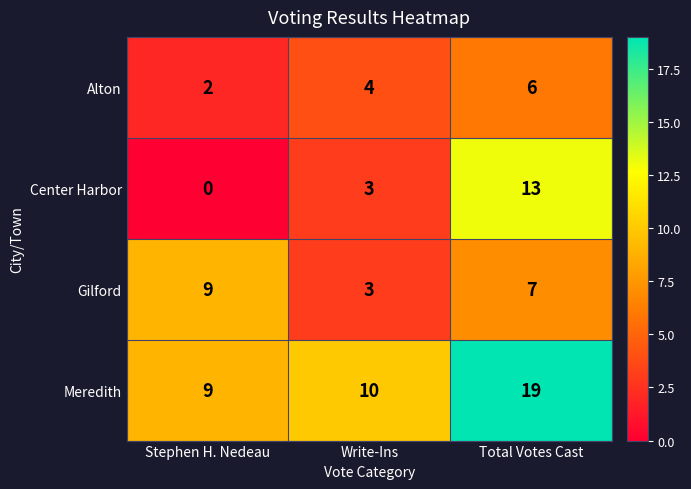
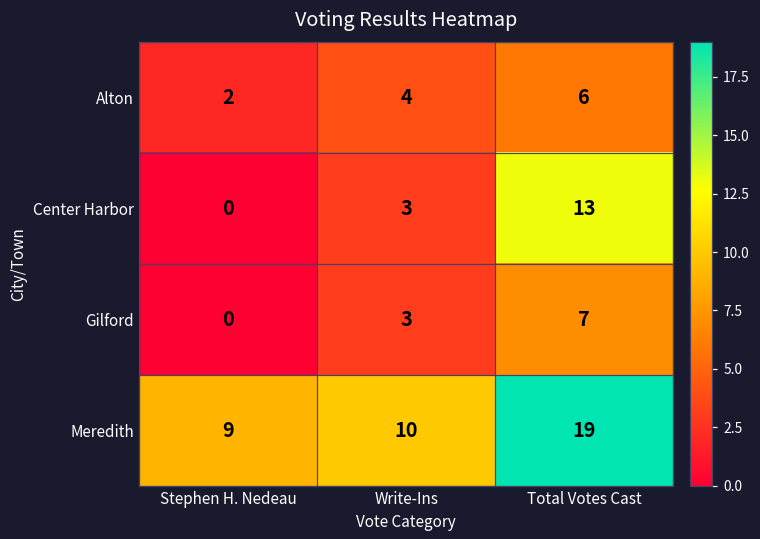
  {
    "Alton": {
      "Stephen H. Nedeau": 2,
      "Write-Ins": 4,
      "Total Votes Cast": 6
    },
    "Center Harbor": {
      "Stephen H. Nedeau": 0,
      "Write-Ins": 3,
      "Total Votes Cast": 13
    },
    "Gilford": {
-     "Stephen H. Nedeau": 9,
+     "Stephen H. Nedeau": 0,
      "Write-Ins": 3,
      "Total Votes Cast": 7
    },
    "Meredith": {
      "Stephen H. Nedeau": 9,
      "Write-Ins": 10,
      "Total Votes Cast": 19
    }
  }
